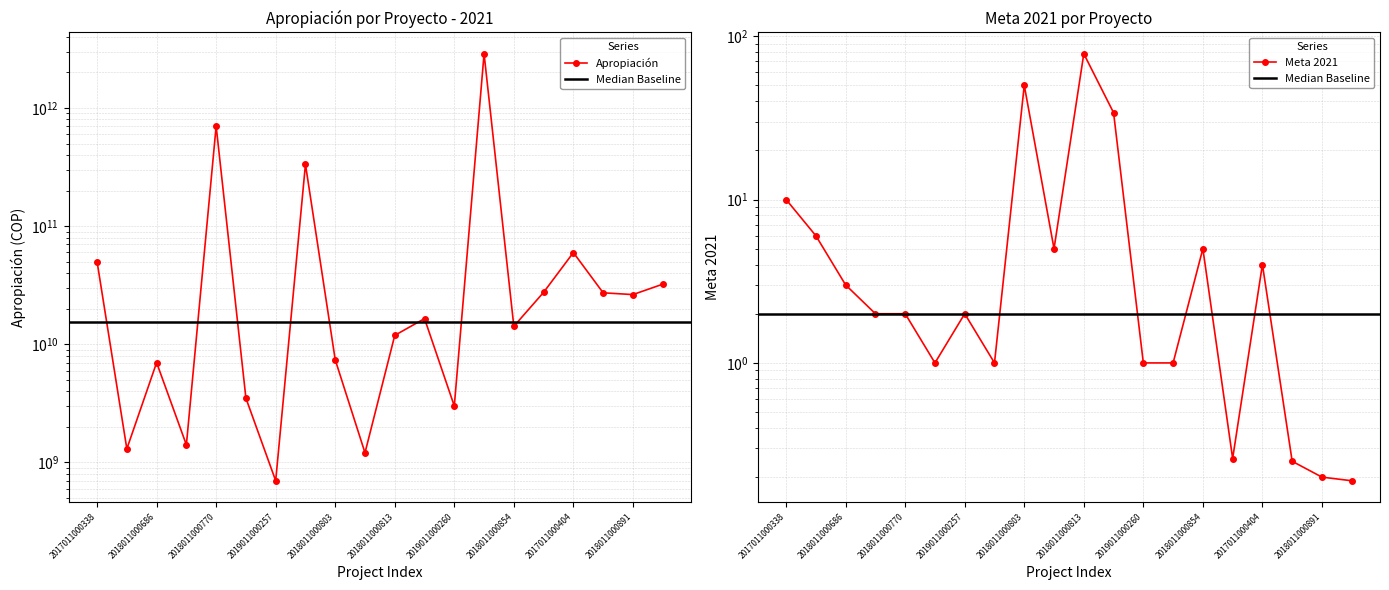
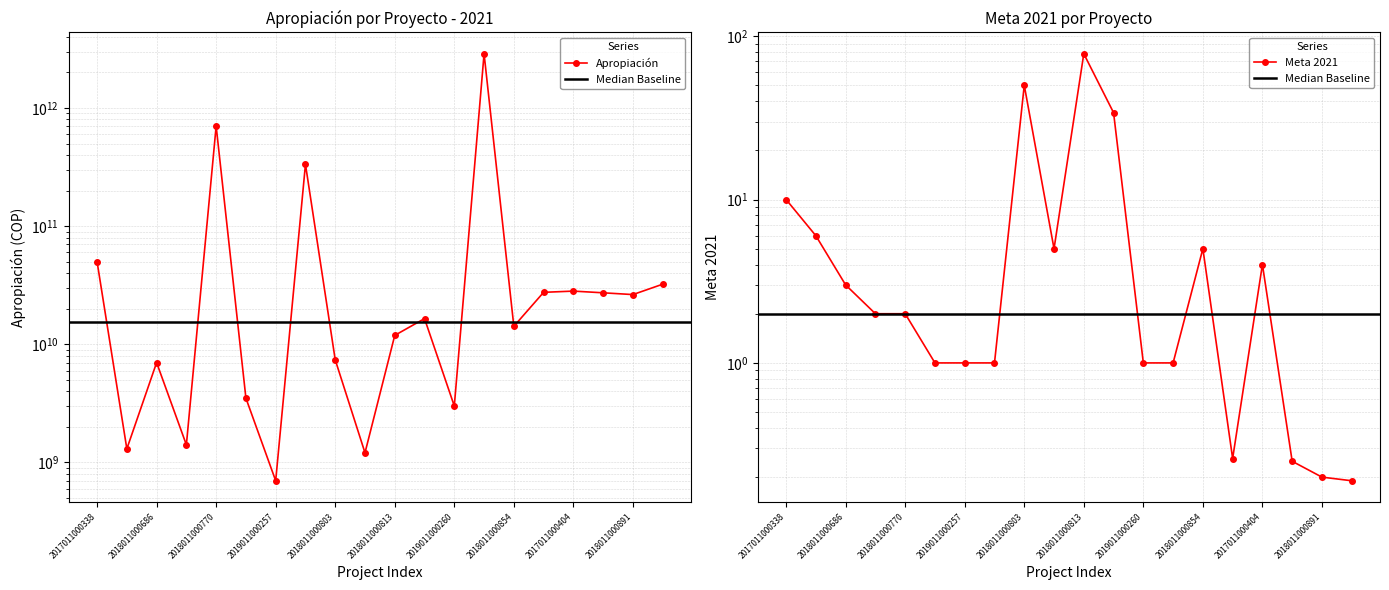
  {
    "Apropiación por Proyecto - 2021": {
      "2017011000338": 50000000000,
      "2018011000686": 7000000000,
      "2018011000770": 700000000000,
      "2019011000257": 700000000,
      "2018011000803": 7000000000,
      "2018011000813": 12000000000,
      "2019011000260": 3000000000,
      "2018011000854": 14000000000,
-     "2017011000404": 60000000000,
+     "2017011000404": 28000000000,
      "2018011000891": 26000000000
    },
    "Meta 2021 por Proyecto": {
      "2017011000338": 10,
      "2018011000686": 3,
      "2018011000770": 2,
-     "2019011000257": 2,
+     "2019011000257": 1,
      "2018011000803": 50,
      "2018011000813": 80,
      "2019011000260": 1,
      "2018011000854": 5,
      "2017011000404": 4,
      "2018011000891": 0.20
    }
  }
